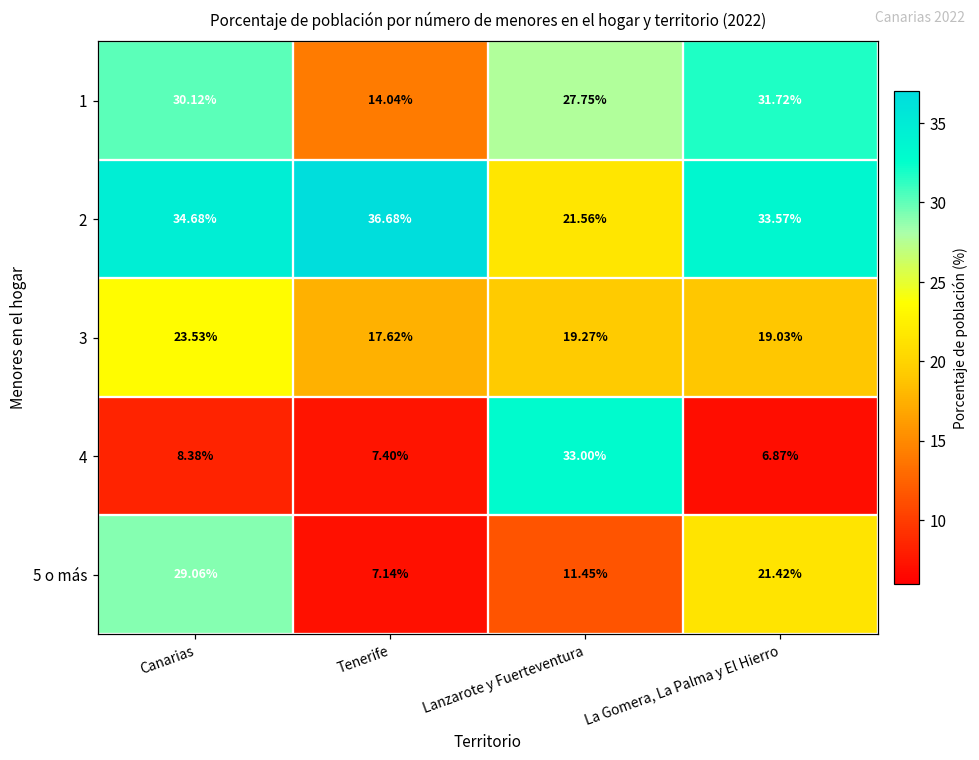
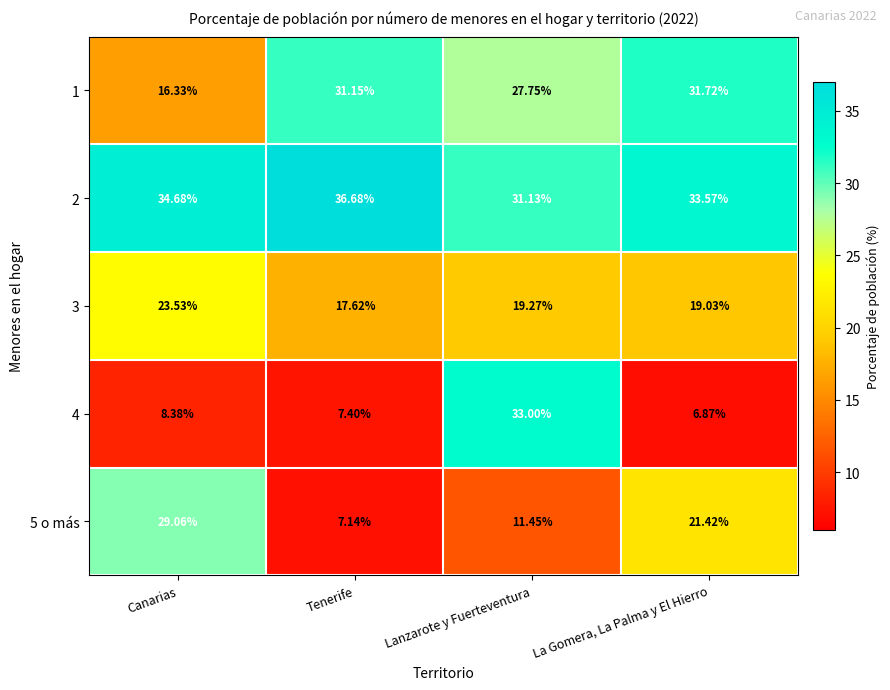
  {
    "1": {
-     "Canarias": "30.12%",
-     "Tenerife": "14.04%",
+     "Canarias": "16.33%",
+     "Tenerife": "31.15%",
      "Lanzarote y Fuerteventura": "27.75%",
      "La Gomera, La Palma y El Hierro": "31.72%"
    },
    "2": {
      "Canarias": "34.68%",
      "Tenerife": "36.68%",
-     "Lanzarote y Fuerteventura": "21.56%",
+     "Lanzarote y Fuerteventura": "31.13%",
      "La Gomera, La Palma y El Hierro": "33.57%"
    },
    "3": {
      "Canarias": "23.53%",
      "Tenerife": "17.62%",
      "Lanzarote y Fuerteventura": "19.27%",
      "La Gomera, La Palma y El Hierro": "19.03%"
    },
    "4": {
      "Canarias": "8.38%",
      "Tenerife": "7.40%",
      "Lanzarote y Fuerteventura": "33.00%",
      "La Gomera, La Palma y El Hierro": "6.87%"
    },
    "5 o más": {
      "Canarias": "29.06%",
      "Tenerife": "7.14%",
      "Lanzarote y Fuerteventura": "11.45%",
      "La Gomera, La Palma y El Hierro": "21.42%"
    }
  }
